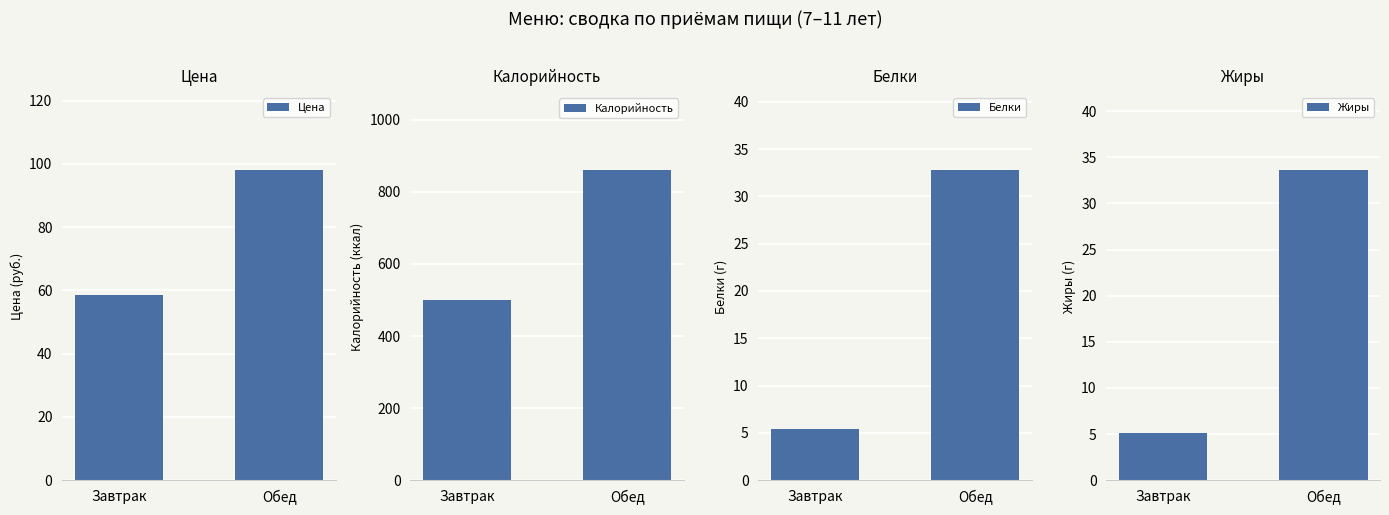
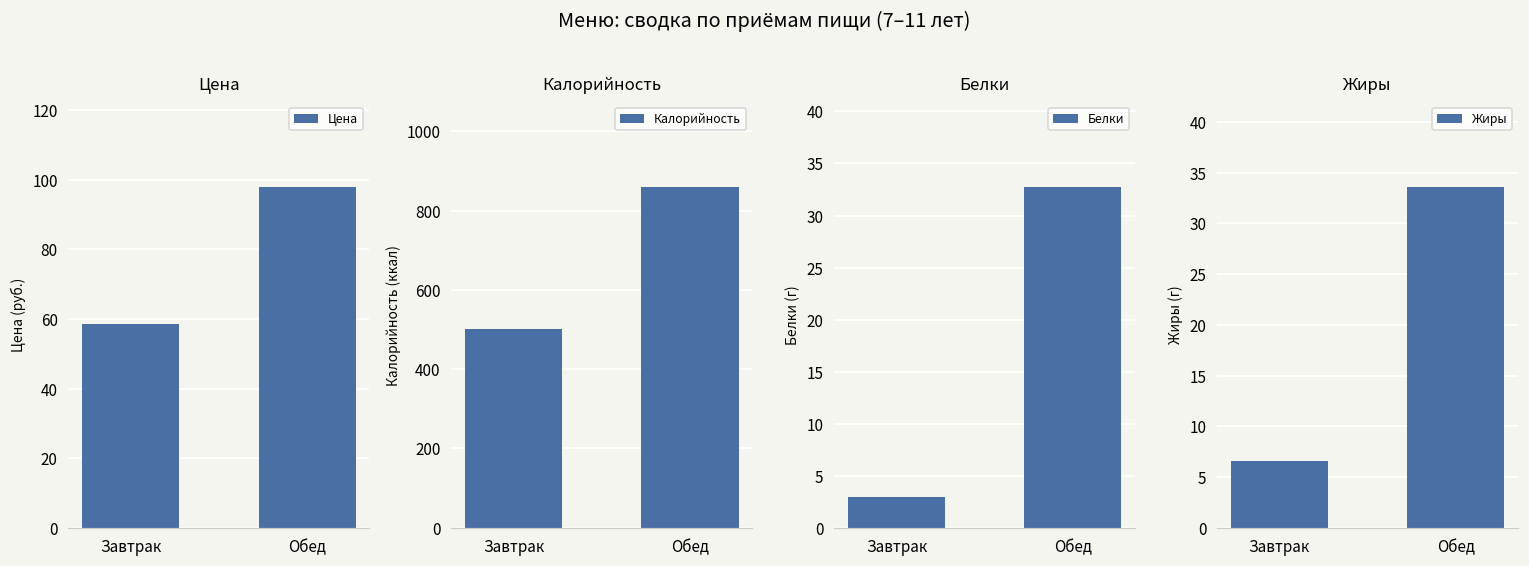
  {
    "Цена": {
      "Завтрак": 59,
      "Обед": 98
    },
    "Калорийность": {
      "Завтрак": 500,
      "Обед": 860
    },
    "Белки": {
-     "Завтрак": 5,
+     "Завтрак": 3,
      "Обед": 33
    },
    "Жиры": {
-     "Завтрак": 5,
+     "Завтрак": 7,
      "Обед": 34
    }
  }
